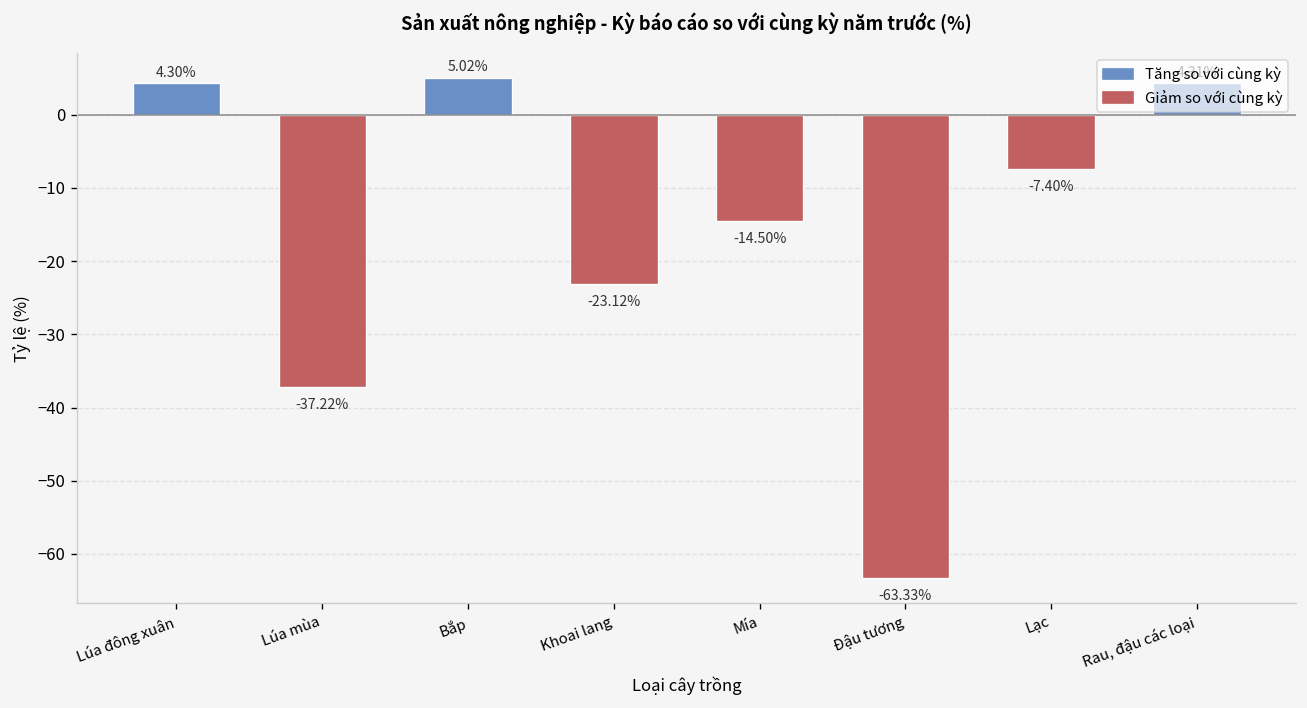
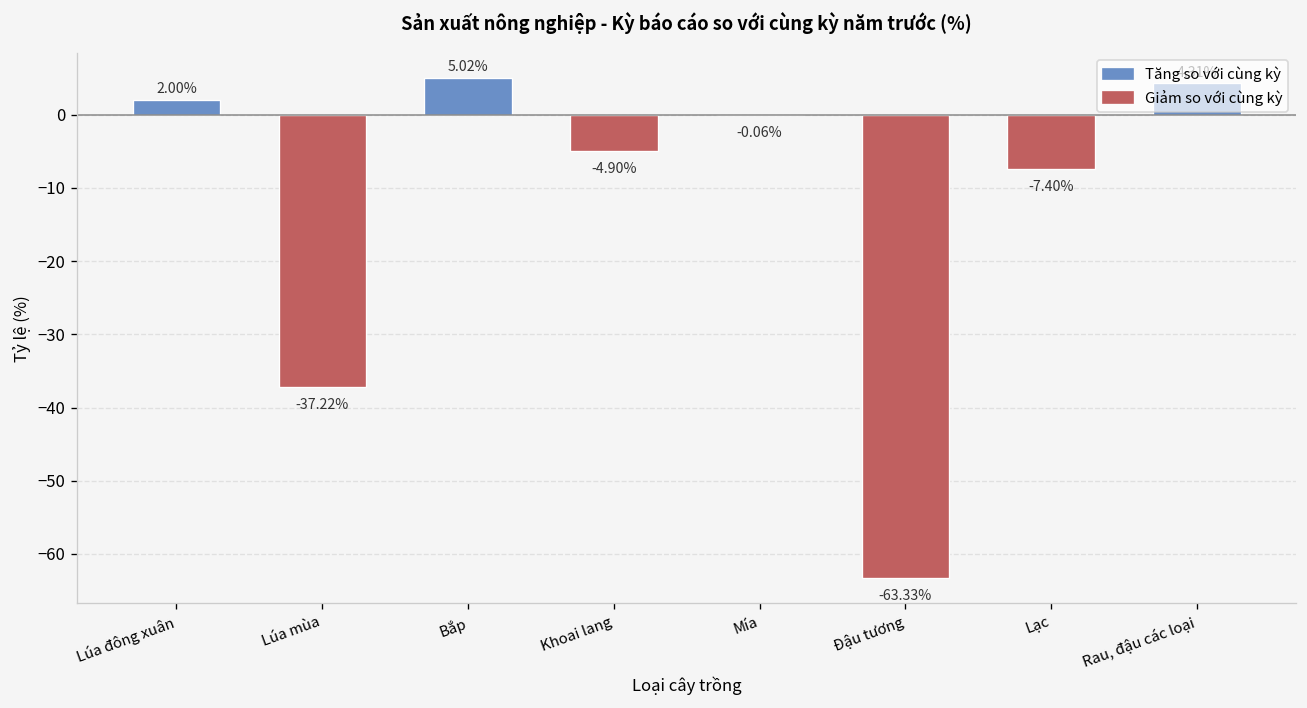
  {
-   "Lúa đông xuân": "4.30%",
+   "Lúa đông xuân": "2.00%",
    "Lúa mùa": "-37.22%",
    "Bắp": "5.02%",
-   "Khoai lang": "-23.12%",
-   "Mía": "-14.50%",
+   "Khoai lang": "-4.90%",
+   "Mía": "-0.06%",
    "Đậu tương": "-63.33%",
    "Lạc": "-7.40%"
  }
